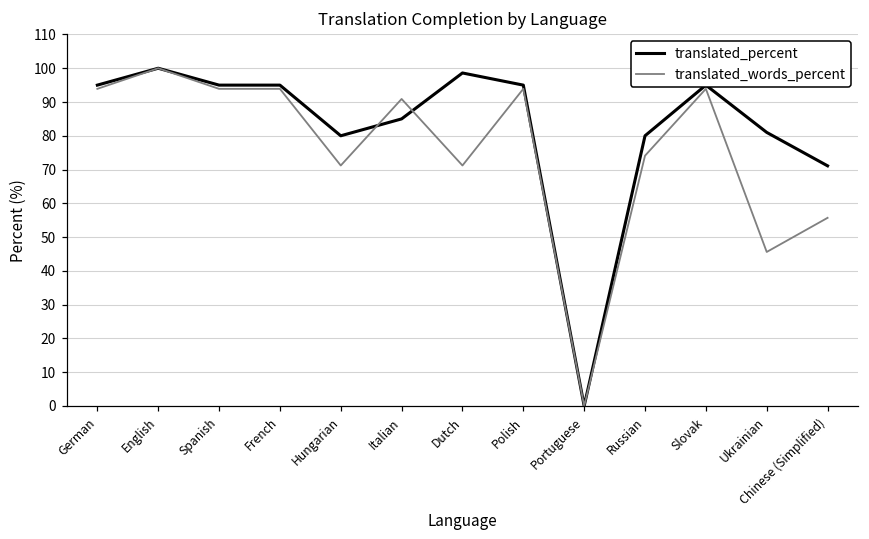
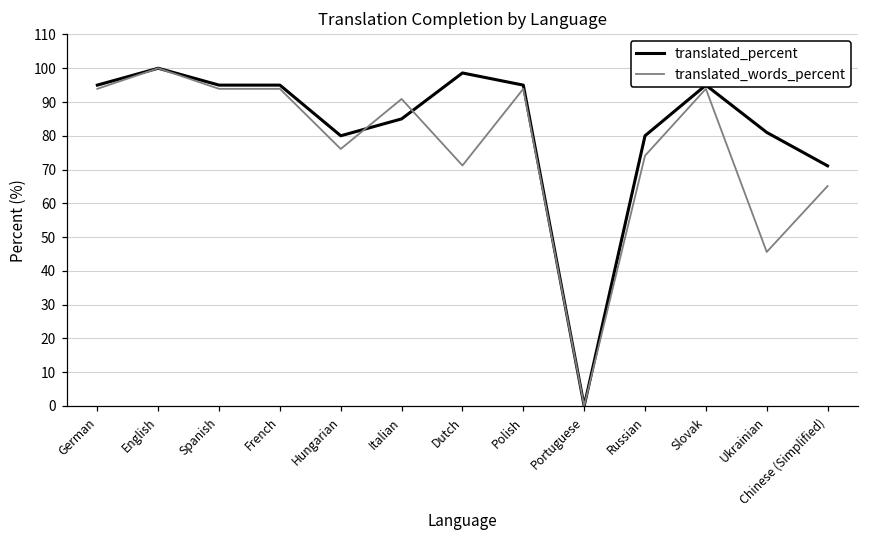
  {
    "translated_percent": {
      "German": 95,
      "Spanish": 95,
      "French": 95,
      "Hungarian": 80,
      "Italian": 85,
      "Dutch": 99,
      "Polish": 95,
      "Russian": 80,
      "Ukrainian": 81,
      "Chinese (Simplified)": 71
    },
    "translated_words_percent": {
      "German": 94,
      "Spanish": 94,
      "French": 94,
-     "Hungarian": 71,
+     "Hungarian": 76,
      "Italian": 91,
      "Dutch": 71,
      "Polish": 94,
      "Russian": 74,
      "Slovak": 94,
      "Ukrainian": 46,
-     "Chinese (Simplified)": 56
+     "Chinese (Simplified)": 65
    }
  }
